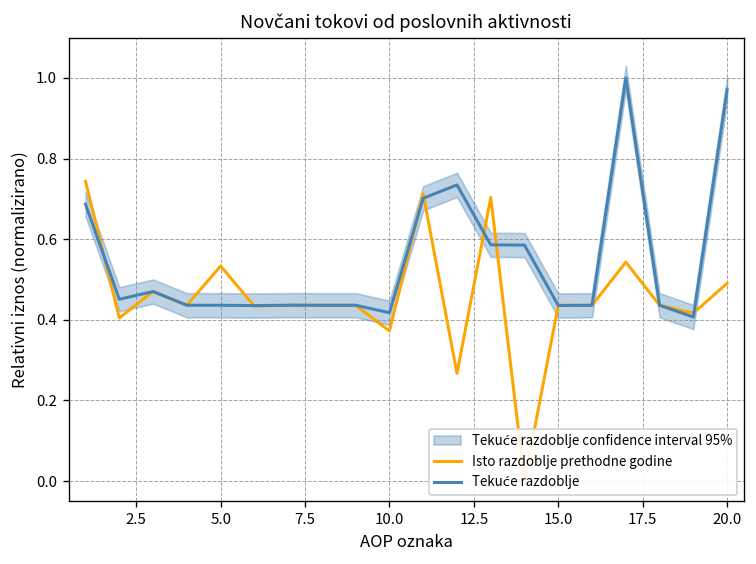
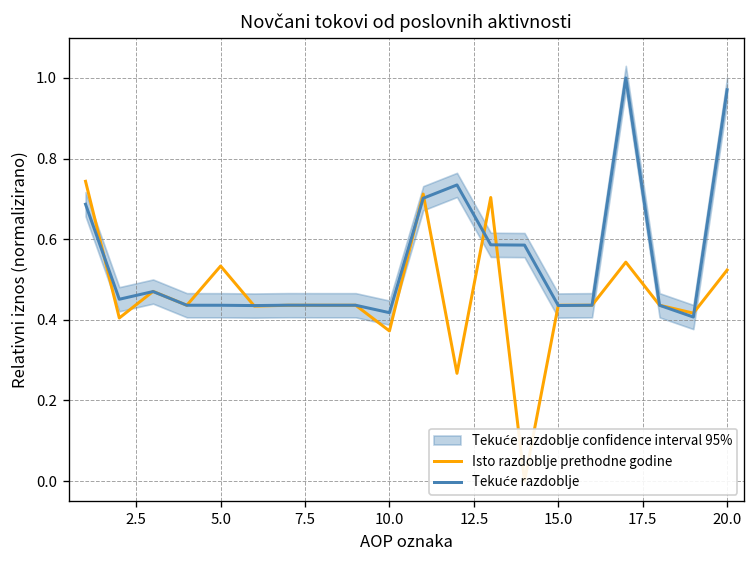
  {
    "Isto razdoblje prethodne godine": {
      "5.0": 0.53,
      "10.0": 0.37,
-     "20.0": 0.49
+     "20.0": 0.52
    }
  }
